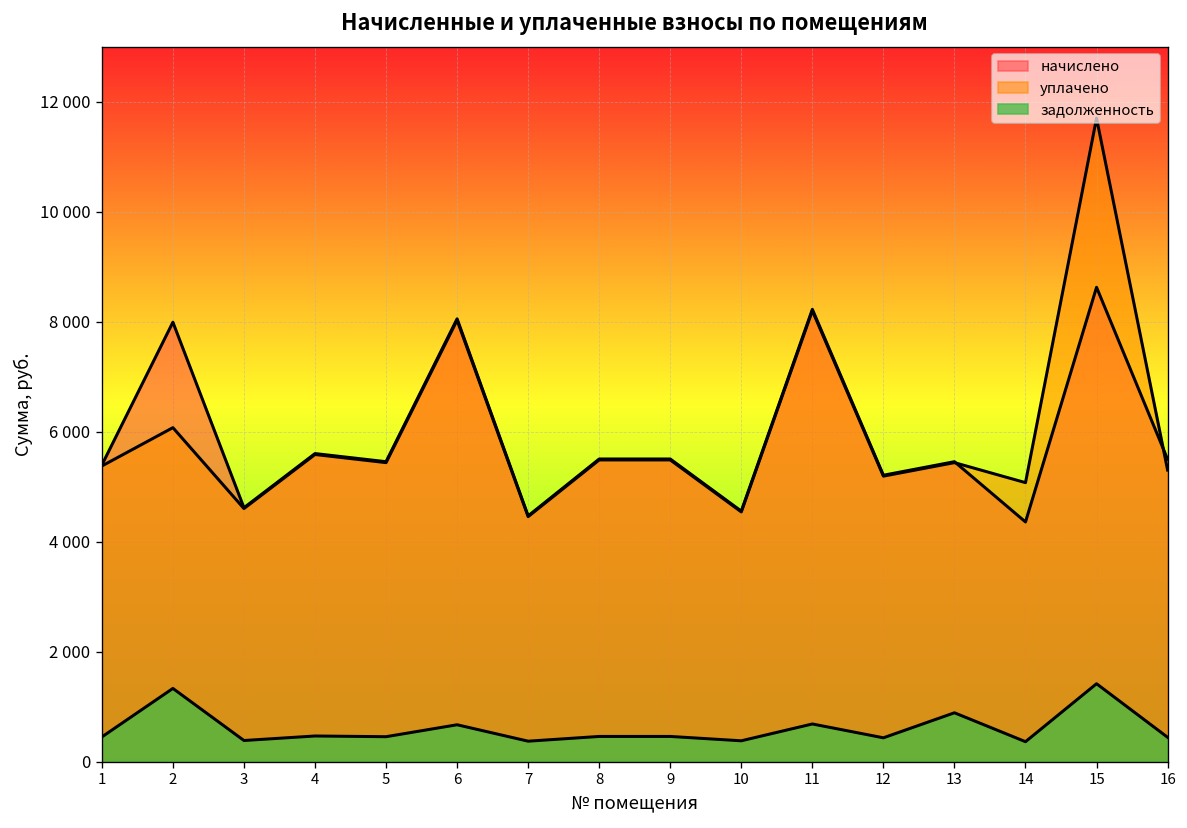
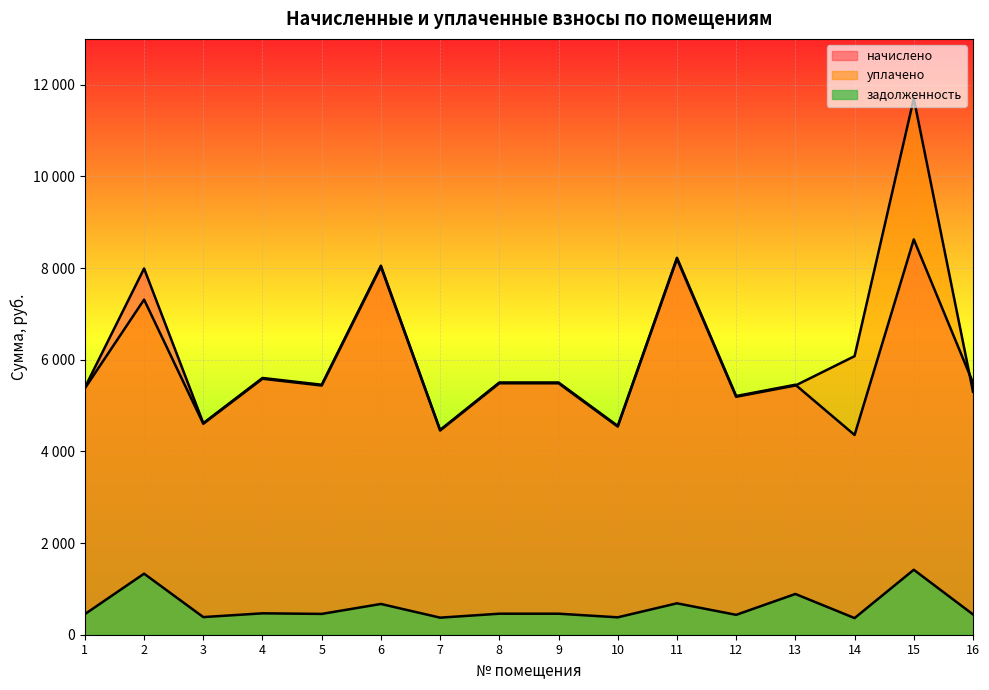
  {
    "начислено": {
      "2": 8000,
      "14": 4400,
      "15": 8600,
      "16": 5500
    },
    "уплачено": {
-     "2": 6100,
-     "14": 5100,
+     "2": 7300,
+     "14": 6100,
      "16": 5300
    },
    "задолженность": {
      "1": 400,
      "2": 1300,
      "3": 400,
      "4": 500,
      "5": 500,
      "6": 700,
      "7": 400,
      "8": 500,
      "9": 500,
      "10": 400,
      "11": 700,
      "12": 400,
      "13": 900,
      "14": 400,
      "15": 1400,
      "16": 400
    }
  }
